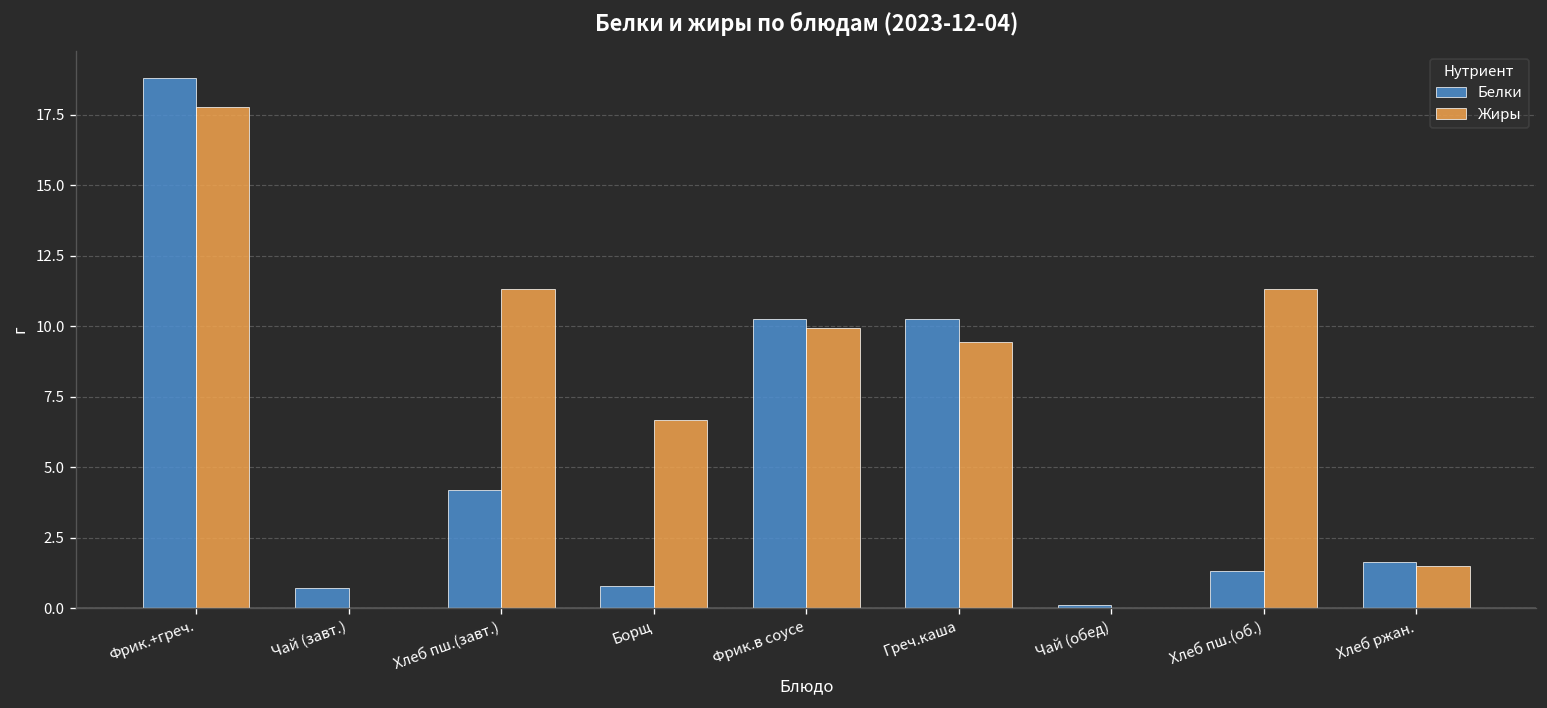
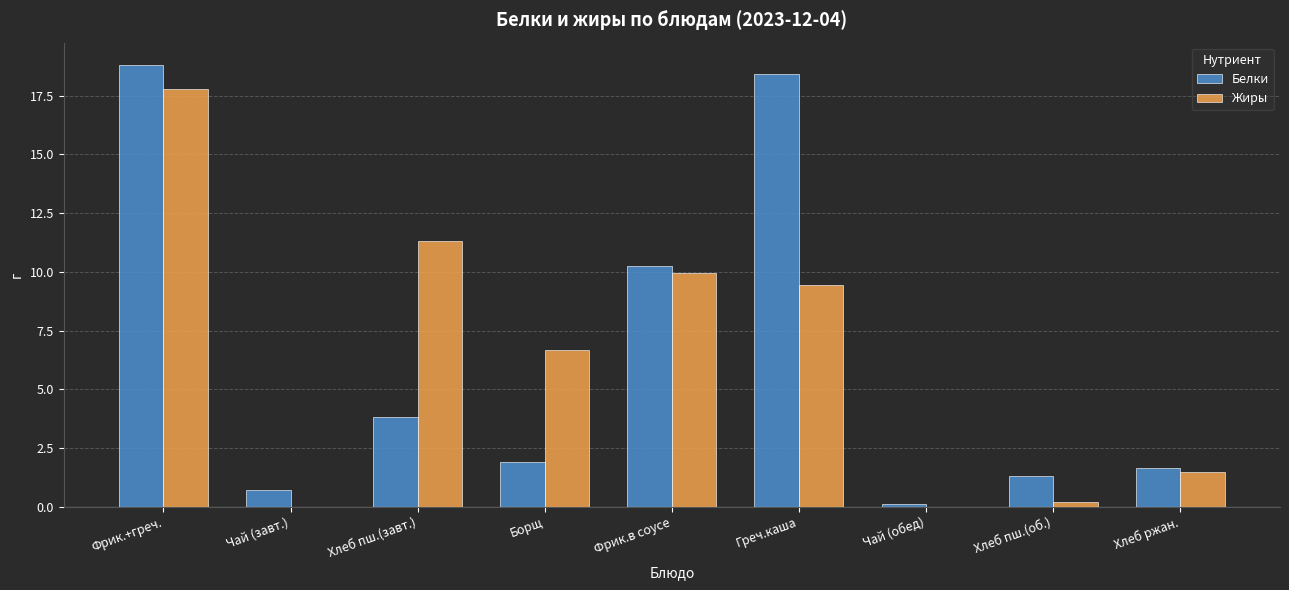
  {
    "Белки": {
      "Фрик.+греч.": 18.8,
      "Чай (завт.)": 0.7,
-     "Хлеб пш.(завт.)": 4.2,
-     "Борщ": 0.8,
+     "Хлеб пш.(завт.)": 3.8,
+     "Борщ": 1.9,
      "Фрик.в соусе": 10.3,
-     "Греч.каша": 10.3,
+     "Греч.каша": 18.4,
      "Чай (обед)": 0.1,
      "Хлеб пш.(об.)": 1.3,
      "Хлеб ржан.": 1.7
    },
    "Жиры": {
      "Фрик.+греч.": 17.8,
      "Чай (завт.)": 0.0,
      "Хлеб пш.(завт.)": 11.3,
      "Борщ": 6.7,
      "Фрик.в соусе": 9.9,
      "Греч.каша": 9.4,
      "Чай (обед)": 0.0,
-     "Хлеб пш.(об.)": 11.3,
+     "Хлеб пш.(об.)": 0.2,
      "Хлеб ржан.": 1.5
    }
  }
